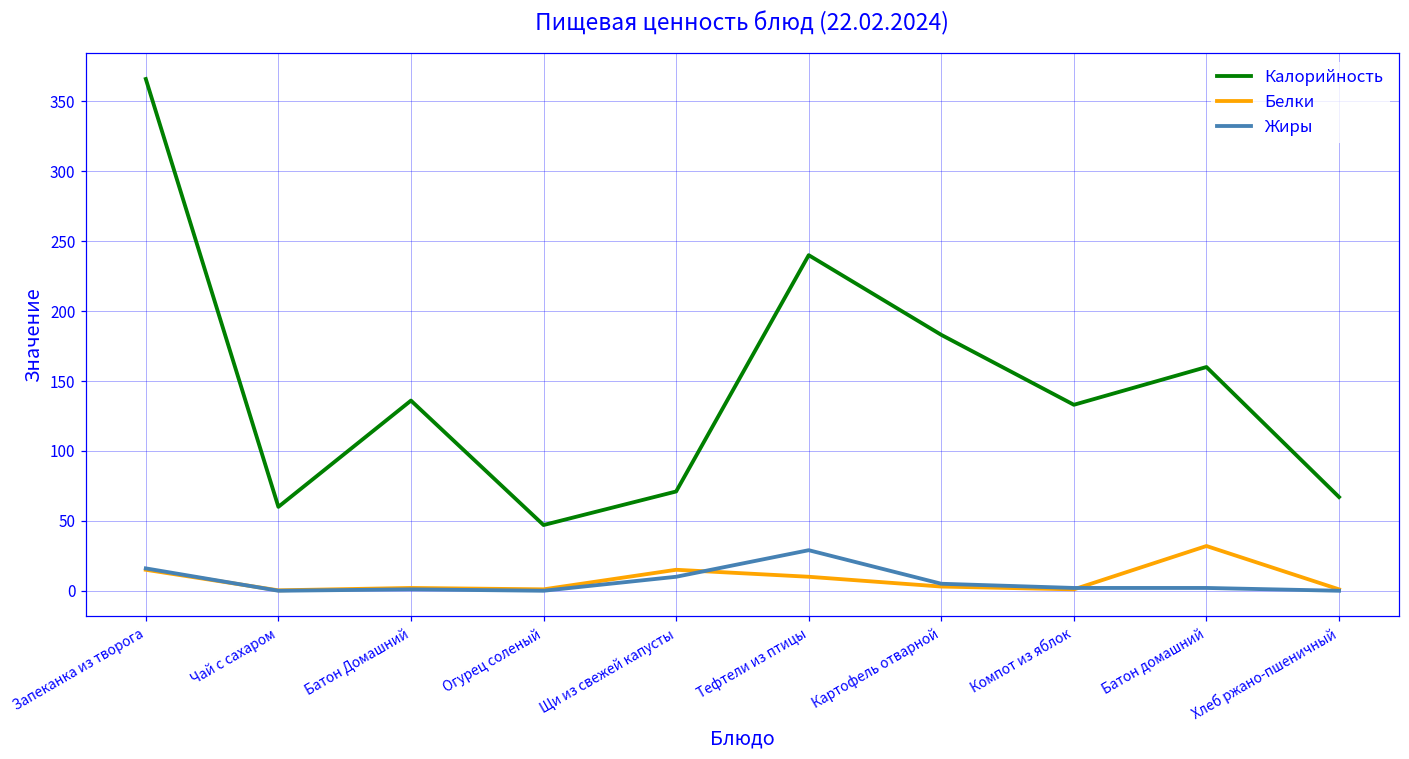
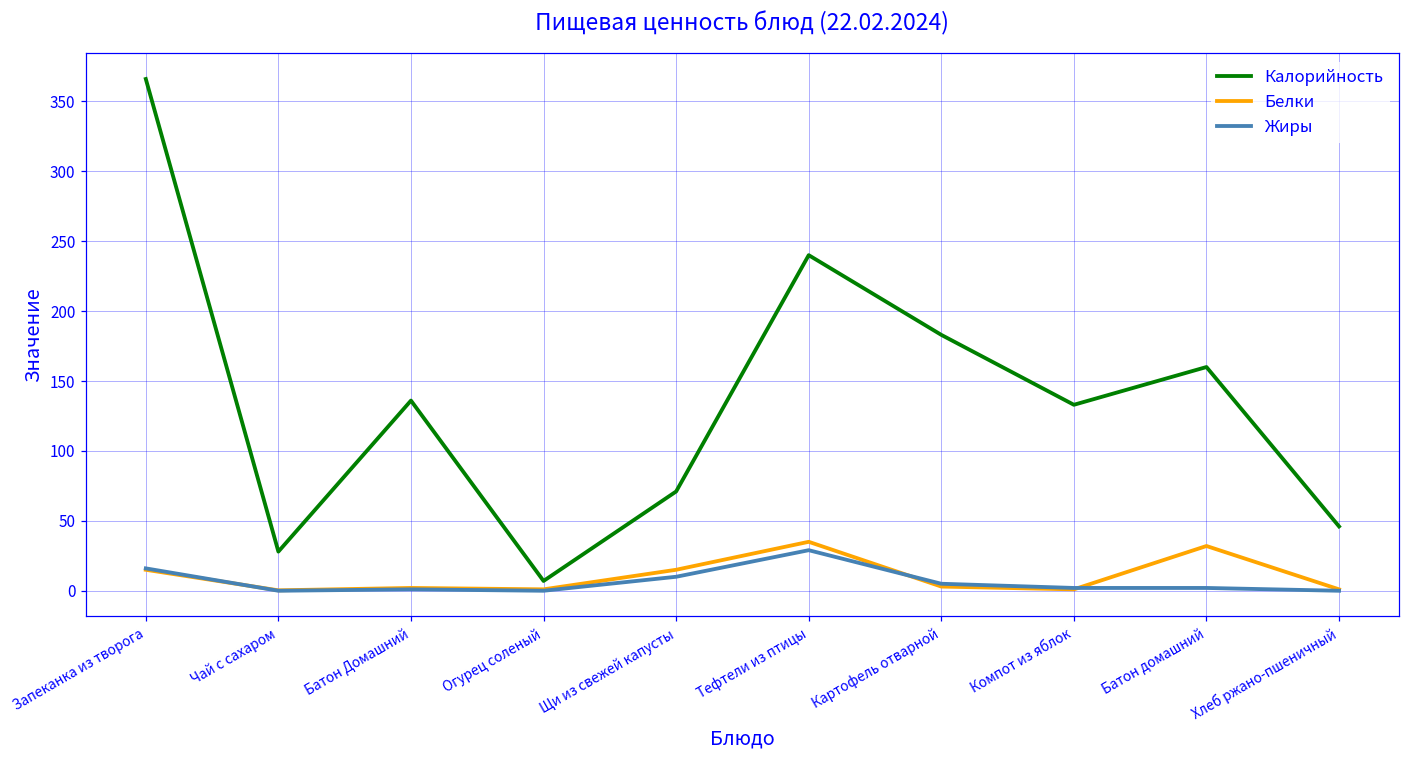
  {
    "Калорийность": {
      "Запеканка из творога": 366,
-     "Чай с сахаром": 60,
+     "Чай с сахаром": 28,
      "Батон Домашний": 136,
-     "Огурец соленый": 47,
+     "Огурец соленый": 7,
      "Щи из свежей капусты": 71,
      "Тефтели из птицы": 240,
      "Картофель отварной": 183,
      "Компот из яблок": 133,
      "Батон домашний": 160,
-     "Хлеб ржано-пшеничный": 67
+     "Хлеб ржано-пшеничный": 46
    },
    "Белки": {
      "Щи из свежей капусты": 15,
-     "Тефтели из птицы": 10,
+     "Тефтели из птицы": 35,
      "Батон домашний": 32
    },
    "Жиры": {
      "Щи из свежей капусты": 10,
      "Тефтели из птицы": 29,
      "Батон домашний": 2
    }
  }
